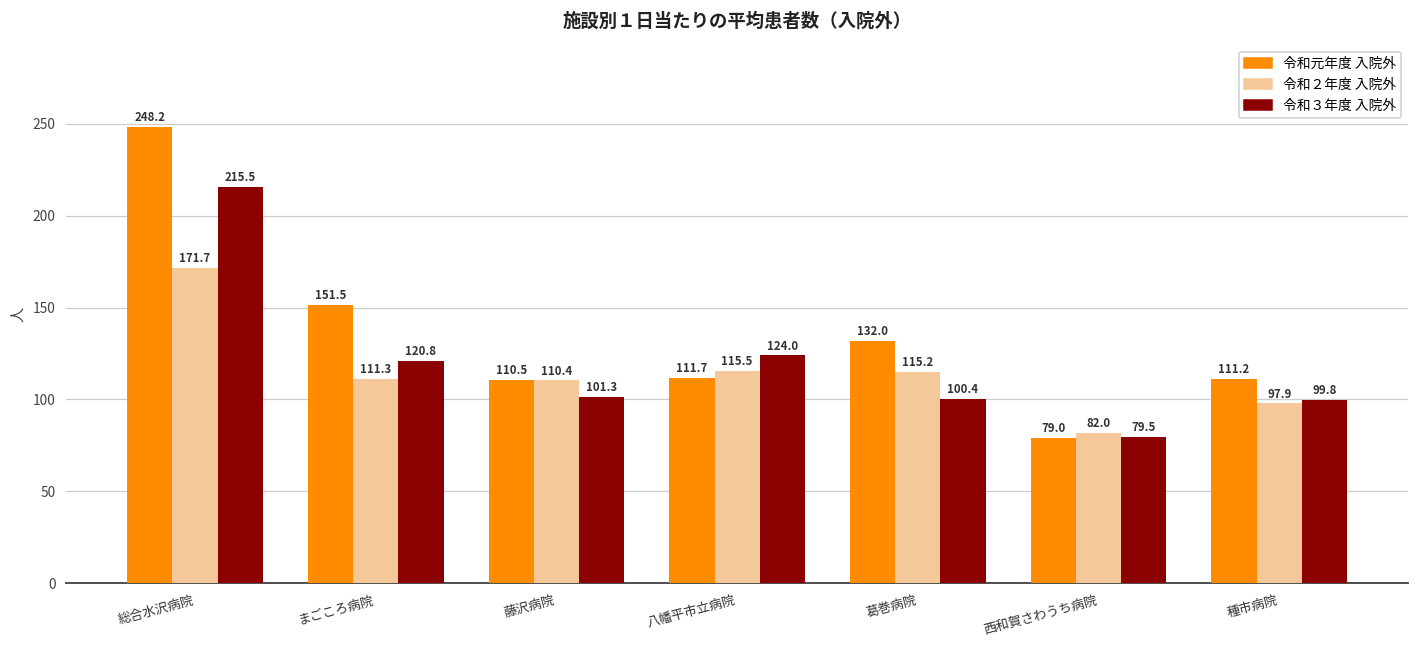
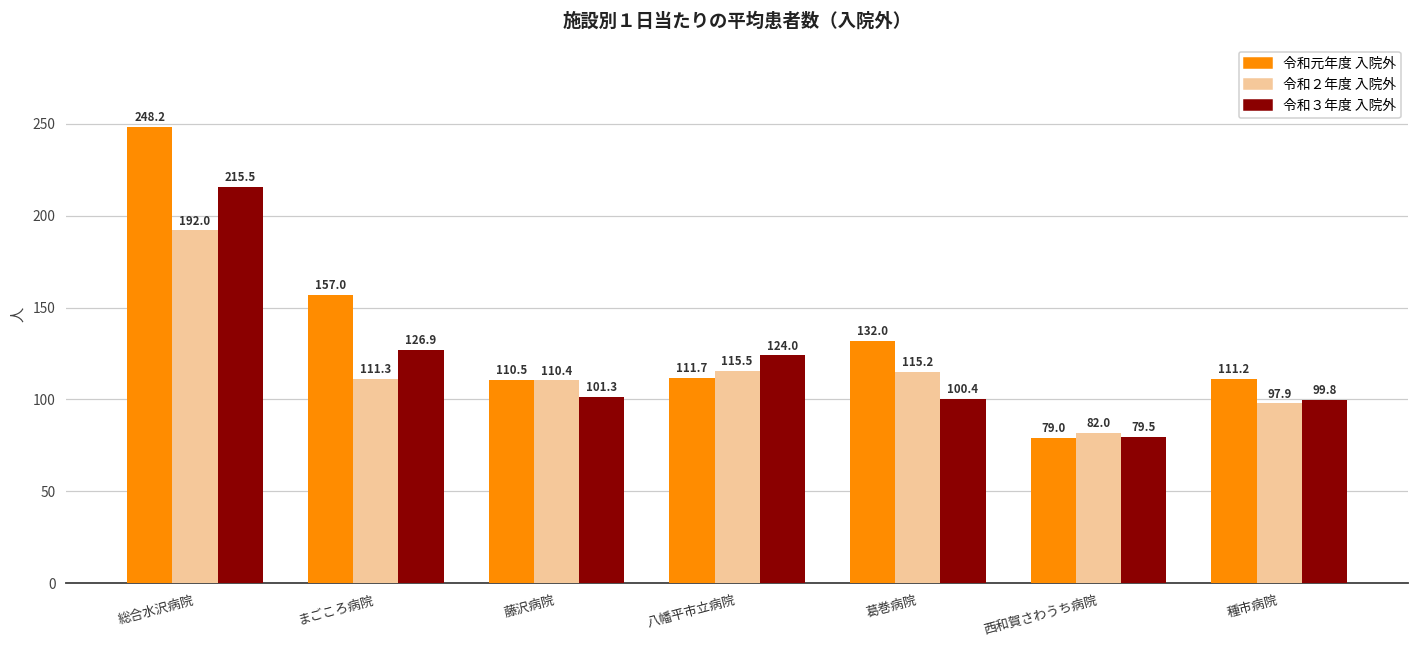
  {
    "令和元年度 入院外": {
      "総合水沢病院": 248.2,
-     "まごころ病院": 151.5,
+     "まごころ病院": 157.0,
      "藤沢病院": 110.5,
      "八幡平市立病院": 111.7,
      "葛巻病院": 132.0,
      "西和賀さわうち病院": 79.0,
      "種市病院": 111.2
    },
    "令和２年度 入院外": {
-     "総合水沢病院": 171.7,
+     "総合水沢病院": 192.0,
      "まごころ病院": 111.3,
      "藤沢病院": 110.4,
      "八幡平市立病院": 115.5,
      "葛巻病院": 115.2,
      "西和賀さわうち病院": 82.0,
      "種市病院": 97.9
    },
    "令和３年度 入院外": {
      "総合水沢病院": 215.5,
-     "まごころ病院": 120.8,
+     "まごころ病院": 126.9,
      "藤沢病院": 101.3,
      "八幡平市立病院": 124.0,
      "葛巻病院": 100.4,
      "西和賀さわうち病院": 79.5,
      "種市病院": 99.8
    }
  }
